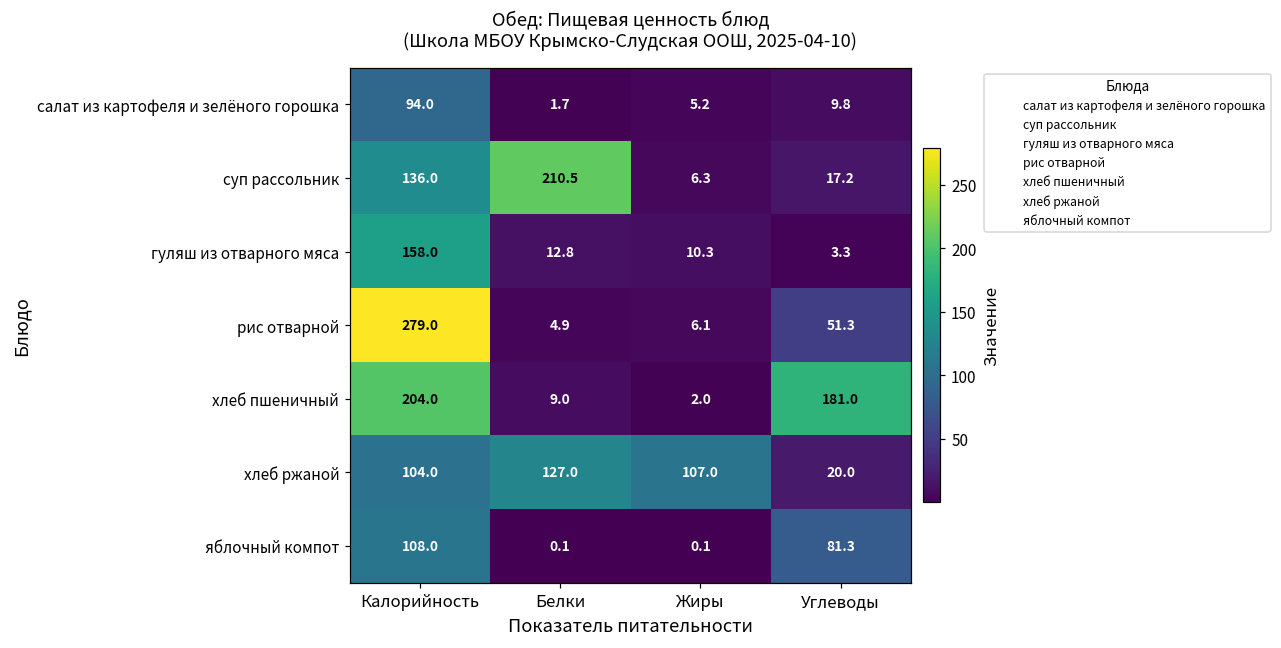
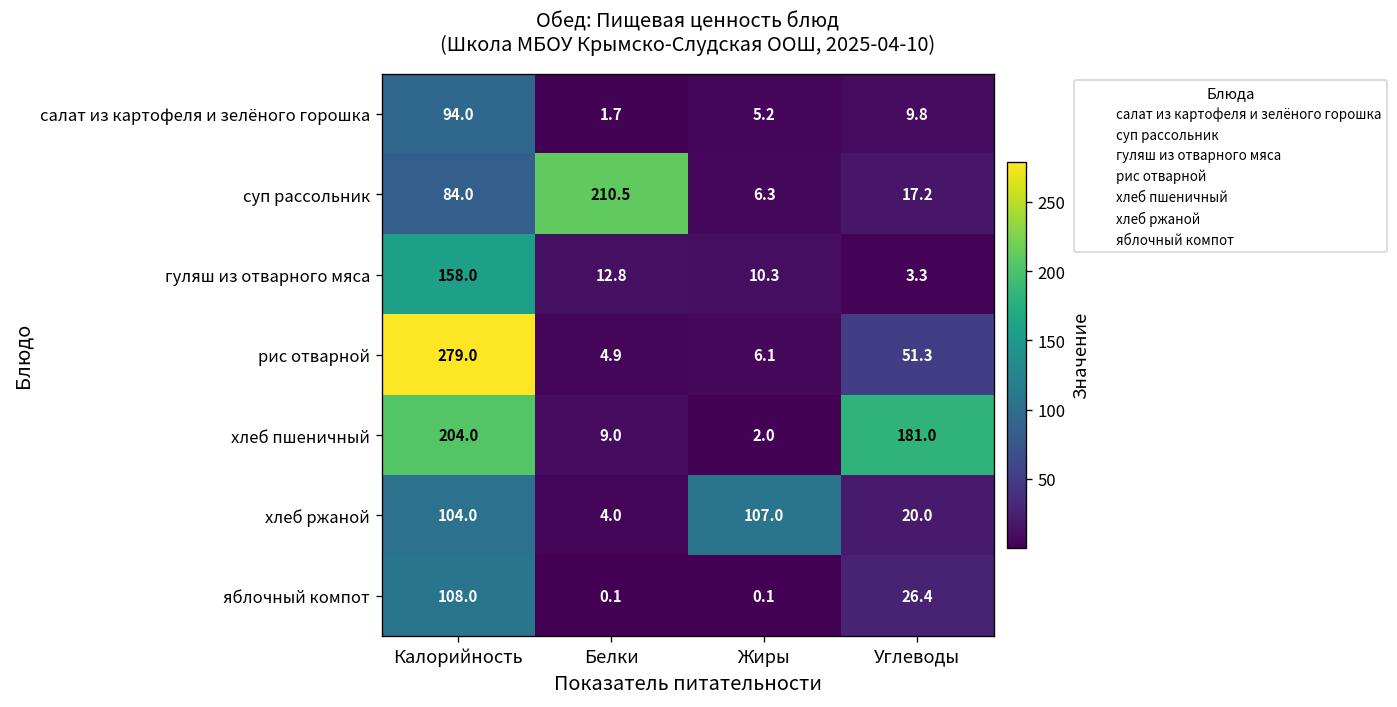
  {
    "салат из картофеля и зелёного горошка": {
      "Калорийность": 94.0,
      "Белки": 1.7,
      "Жиры": 5.2,
      "Углеводы": 9.8
    },
    "суп рассольник": {
-     "Калорийность": 136.0,
+     "Калорийность": 84.0,
      "Белки": 210.5,
      "Жиры": 6.3,
      "Углеводы": 17.2
    },
    "гуляш из отварного мяса": {
      "Калорийность": 158.0,
      "Белки": 12.8,
      "Жиры": 10.3,
      "Углеводы": 3.3
    },
    "рис отварной": {
      "Калорийность": 279.0,
      "Белки": 4.9,
      "Жиры": 6.1,
      "Углеводы": 51.3
    },
    "хлеб пшеничный": {
      "Калорийность": 204.0,
      "Белки": 9.0,
      "Жиры": 2.0,
      "Углеводы": 181.0
    },
    "хлеб ржаной": {
      "Калорийность": 104.0,
-     "Белки": 127.0,
+     "Белки": 4.0,
      "Жиры": 107.0,
      "Углеводы": 20.0
    },
    "яблочный компот": {
      "Калорийность": 108.0,
      "Белки": 0.1,
      "Жиры": 0.1,
-     "Углеводы": 81.3
+     "Углеводы": 26.4
    }
  }
